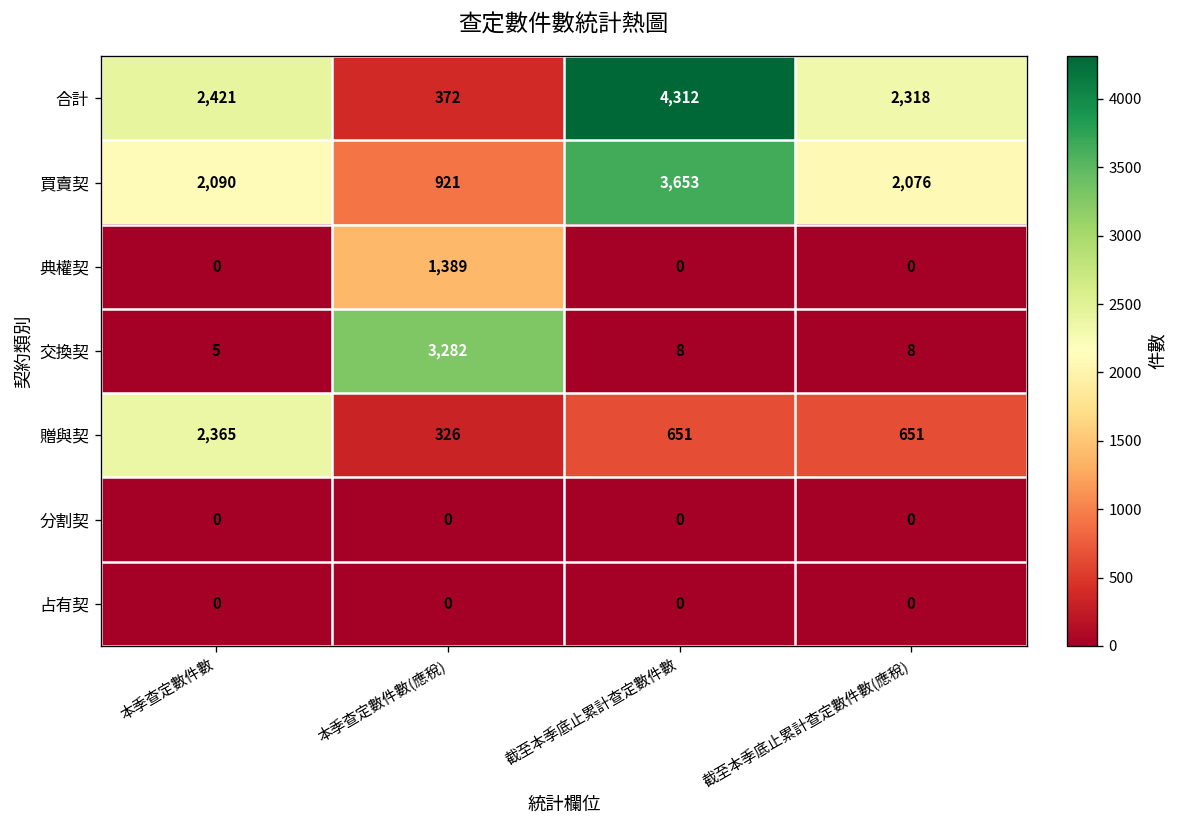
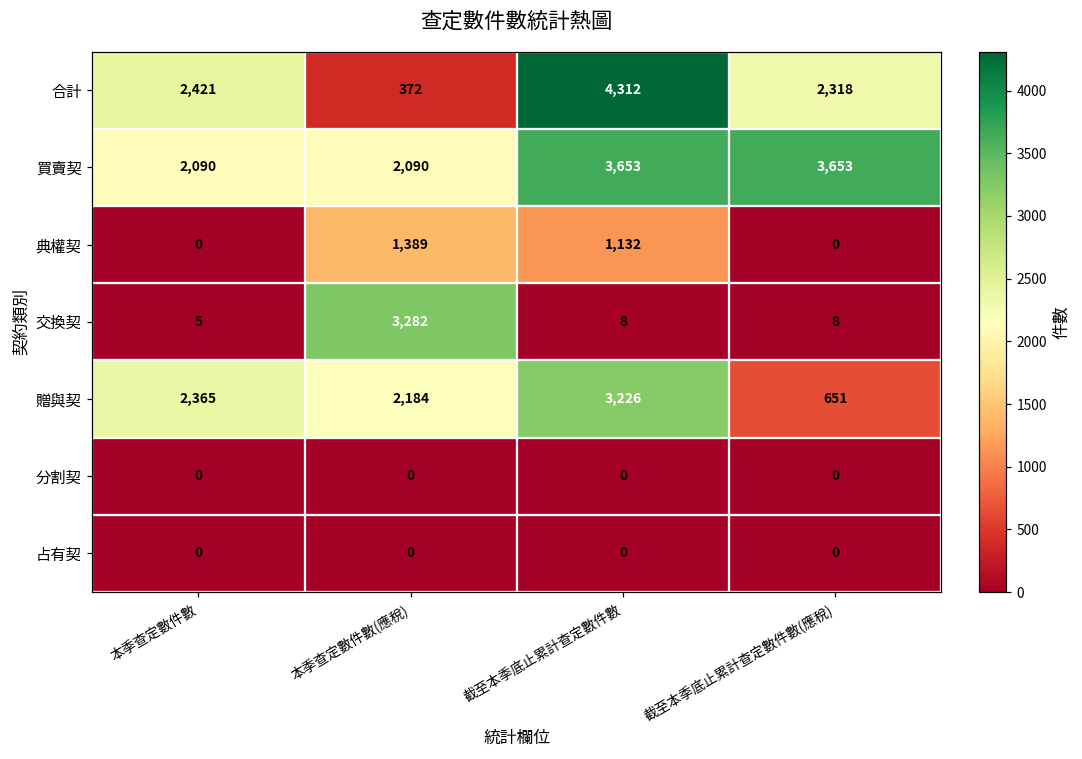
  {
    "合計": {
      "本季查定數件數": "2,421",
      "本季查定數件數(應稅)": "372",
      "截至本季底止累計查定數件數": "4,312",
      "截至本季底止累計查定數件數(應稅)": "2,318"
    },
    "買賣契": {
      "本季查定數件數": "2,090",
-     "本季查定數件數(應稅)": "921",
+     "本季查定數件數(應稅)": "2,090",
      "截至本季底止累計查定數件數": "3,653",
-     "截至本季底止累計查定數件數(應稅)": "2,076"
+     "截至本季底止累計查定數件數(應稅)": "3,653"
    },
    "典權契": {
      "本季查定數件數": "0",
      "本季查定數件數(應稅)": "1,389",
-     "截至本季底止累計查定數件數": "0",
+     "截至本季底止累計查定數件數": "1,132",
      "截至本季底止累計查定數件數(應稅)": "0"
    },
    "交換契": {
      "本季查定數件數": "5",
      "本季查定數件數(應稅)": "3,282",
      "截至本季底止累計查定數件數": "8",
      "截至本季底止累計查定數件數(應稅)": "8"
    },
    "贈與契": {
      "本季查定數件數": "2,365",
-     "本季查定數件數(應稅)": "326",
-     "截至本季底止累計查定數件數": "651",
+     "本季查定數件數(應稅)": "2,184",
+     "截至本季底止累計查定數件數": "3,226",
      "截至本季底止累計查定數件數(應稅)": "651"
    },
    "分割契": {
      "本季查定數件數": "0",
      "本季查定數件數(應稅)": "0",
      "截至本季底止累計查定數件數": "0",
      "截至本季底止累計查定數件數(應稅)": "0"
    },
    "占有契": {
      "本季查定數件數": "0",
      "本季查定數件數(應稅)": "0",
      "截至本季底止累計查定數件數": "0",
      "截至本季底止累計查定數件數(應稅)": "0"
    }
  }
